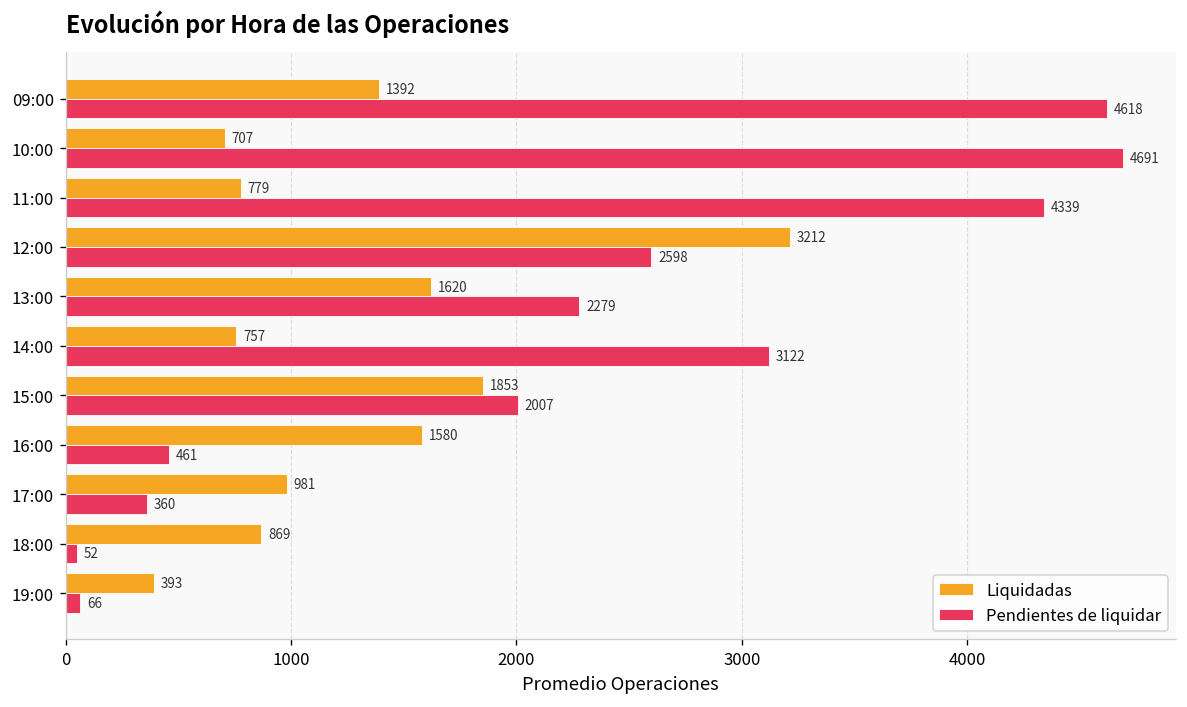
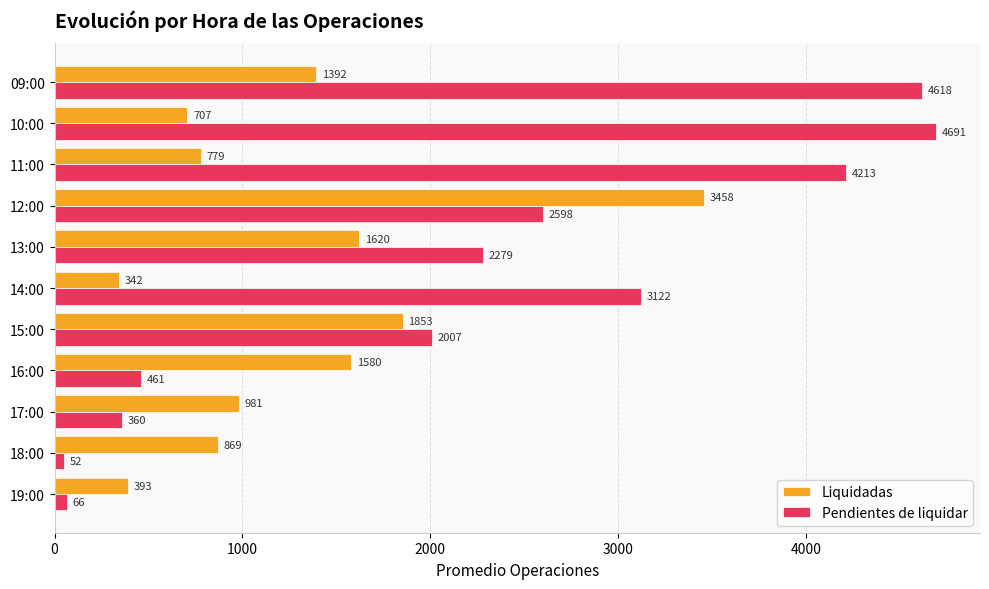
  {
    "Liquidadas": {
      "09:00": 1392,
      "10:00": 707,
      "11:00": 779,
-     "12:00": 3212,
+     "12:00": 3458,
      "13:00": 1620,
-     "14:00": 757,
+     "14:00": 342,
      "15:00": 1853,
      "16:00": 1580,
      "17:00": 981,
      "18:00": 869,
      "19:00": 393
    },
    "Pendientes de liquidar": {
      "09:00": 4618,
      "10:00": 4691,
-     "11:00": 4339,
+     "11:00": 4213,
      "12:00": 2598,
      "13:00": 2279,
      "14:00": 3122,
      "15:00": 2007,
      "16:00": 461,
      "17:00": 360,
      "18:00": 52,
      "19:00": 66
    }
  }
